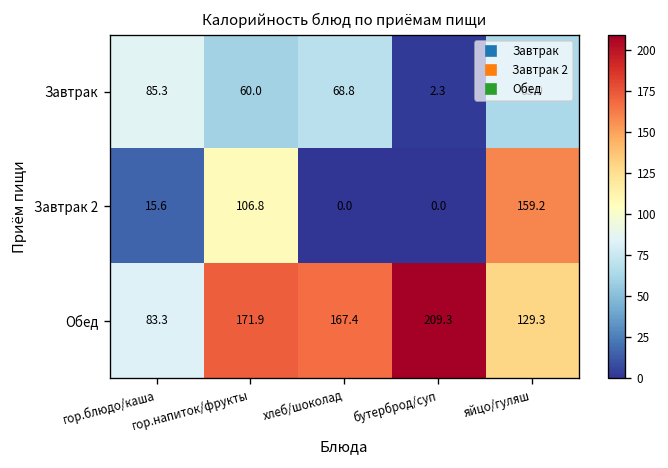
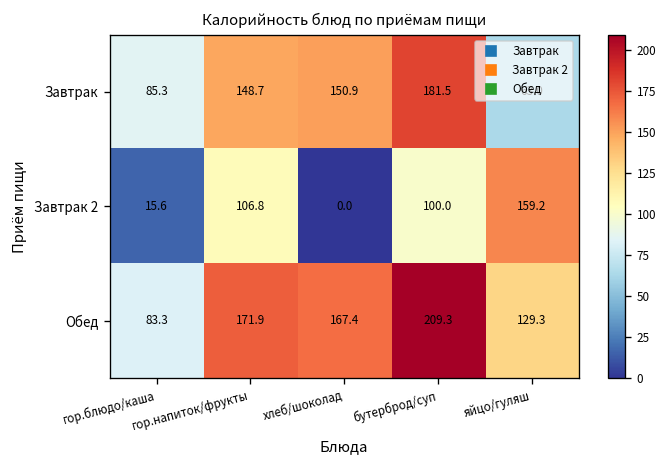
  {
    "Завтрак": {
      "гор.блюдо/каша": 85.3,
-     "гор.напиток/фрукты": 60.0,
-     "хлеб/шоколад": 68.8,
-     "бутерброд/суп": 2.3
+     "гор.напиток/фрукты": 148.7,
+     "хлеб/шоколад": 150.9,
+     "бутерброд/суп": 181.5
    },
    "Завтрак 2": {
      "гор.блюдо/каша": 15.6,
      "гор.напиток/фрукты": 106.8,
      "хлеб/шоколад": 0.0,
-     "бутерброд/суп": 0.0,
+     "бутерброд/суп": 100.0,
      "яйцо/гуляш": 159.2
    },
    "Обед": {
      "гор.блюдо/каша": 83.3,
      "гор.напиток/фрукты": 171.9,
      "хлеб/шоколад": 167.4,
      "бутерброд/суп": 209.3,
      "яйцо/гуляш": 129.3
    }
  }
